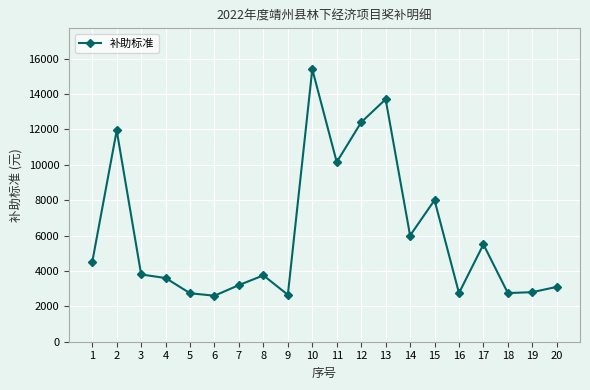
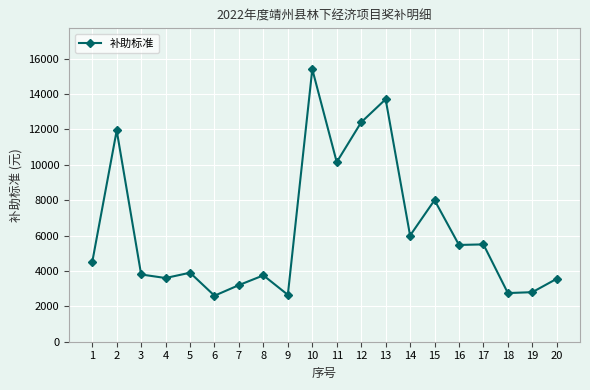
  {
    "1": 4500,
    "2": 11900,
    "3": 3800,
    "4": 3600,
-   "5": 2700,
+   "5": 3900,
    "6": 2600,
    "7": 3200,
    "8": 3800,
    "9": 2700,
    "10": 15400,
    "11": 10200,
    "12": 12400,
    "13": 13700,
    "14": 6000,
    "15": 8000,
-   "16": 2800,
+   "16": 5500,
    "17": 5500,
    "18": 2800,
    "19": 2800,
-   "20": 3100
+   "20": 3600
  }
